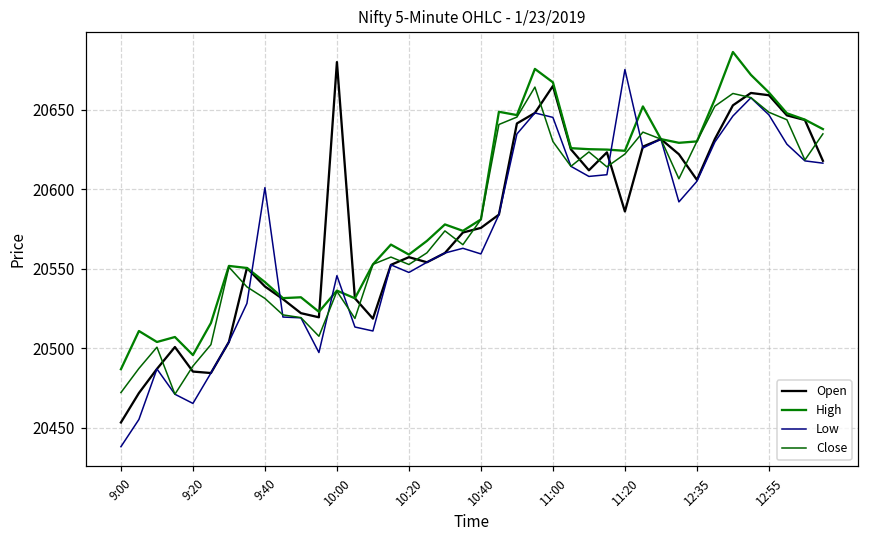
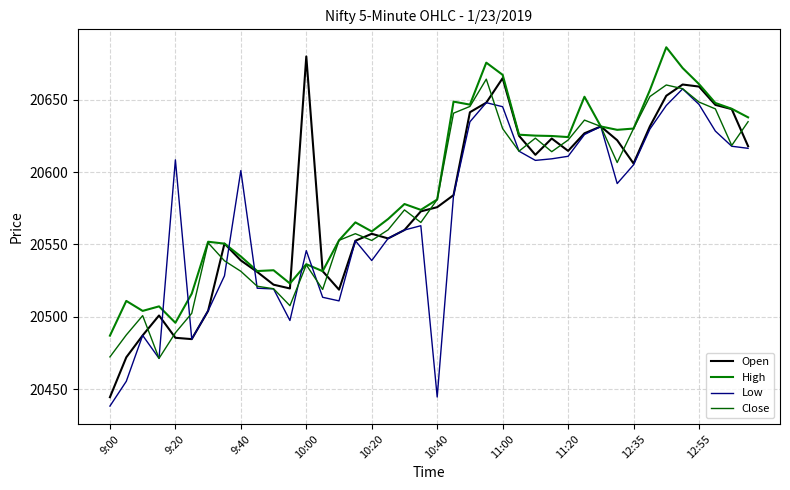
  {
    "Open": {
-     "9:00": 20453,
+     "9:00": 20444,
      "9:20": 20485,
      "9:40": 20539,
      "10:00": 20680,
      "10:40": 20576,
      "11:00": 20665,
-     "11:20": 20586
+     "11:20": 20615
    },
    "Low": {
      "9:00": 20438,
-     "9:20": 20465,
+     "9:20": 20608,
      "9:40": 20601,
      "10:00": 20546,
-     "10:20": 20548,
-     "10:40": 20559,
+     "10:20": 20539,
+     "10:40": 20445,
      "11:00": 20645,
-     "11:20": 20675
+     "11:20": 20611
    }
  }
